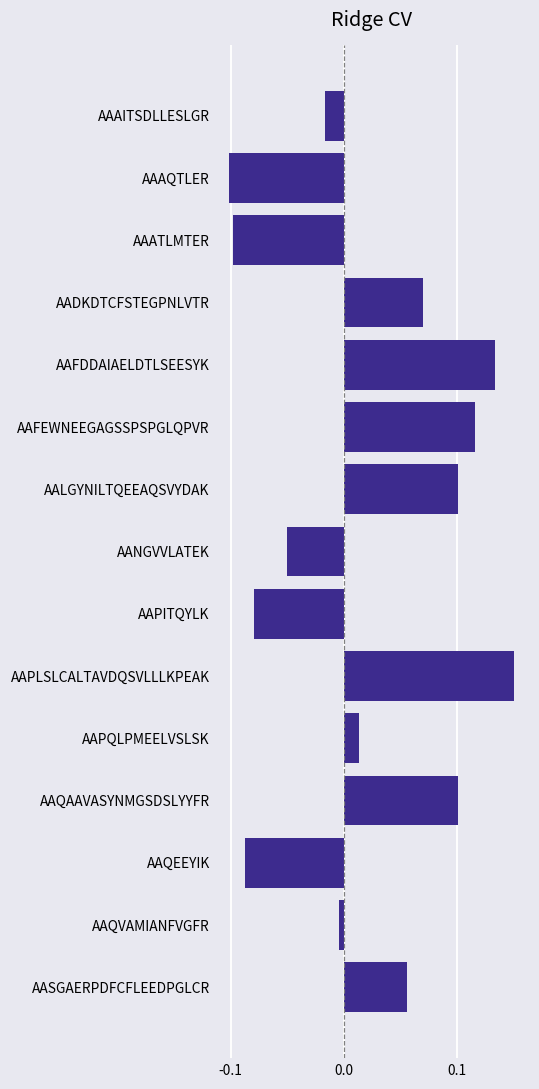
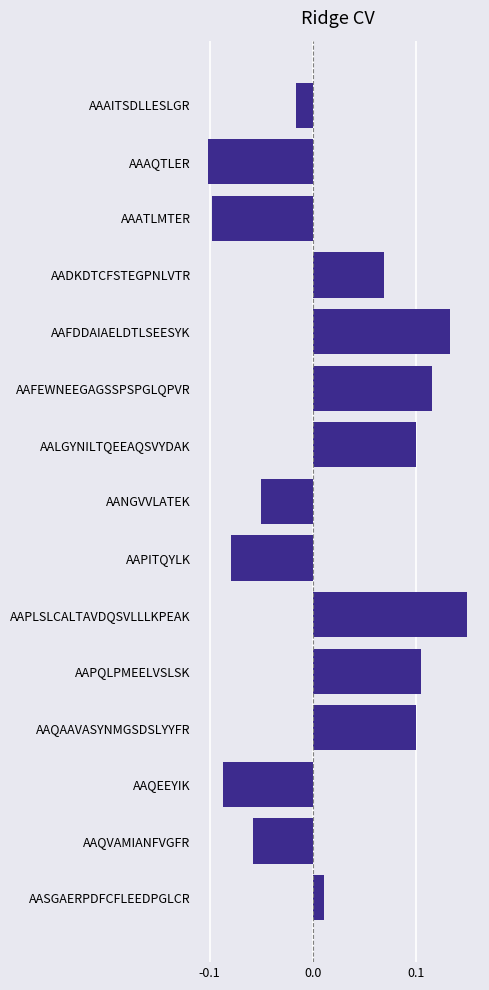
  {
    "AAAITSDLLESLGR": -0.016,
    "AAAQTLER": -0.101,
    "AAATLMTER": -0.098,
    "AADKDTCFSTEGPNLVTR": 0.070,
    "AAFDDAIAELDTLSEESYK": 0.133,
    "AAFEWNEEGAGSSPSPGLQPVR": 0.116,
    "AALGYNILTQEEAQSVYDAK": 0.101,
    "AANGVVLATEK": -0.050,
    "AAPITQYLK": -0.079,
    "AAPLSLCALTAVDQSVLLLKPEAK": 0.150,
-   "AAPQLPMEELVSLSK": 0.014,
+   "AAPQLPMEELVSLSK": 0.106,
    "AAQAAVASYNMGSDSLYYFR": 0.101,
    "AAQEEYIK": -0.087,
-   "AAQVAMIANFVGFR": -0.004,
-   "AASGAERPDFCFLEEDPGLCR": 0.056
+   "AAQVAMIANFVGFR": -0.058,
+   "AASGAERPDFCFLEEDPGLCR": 0.011
  }
